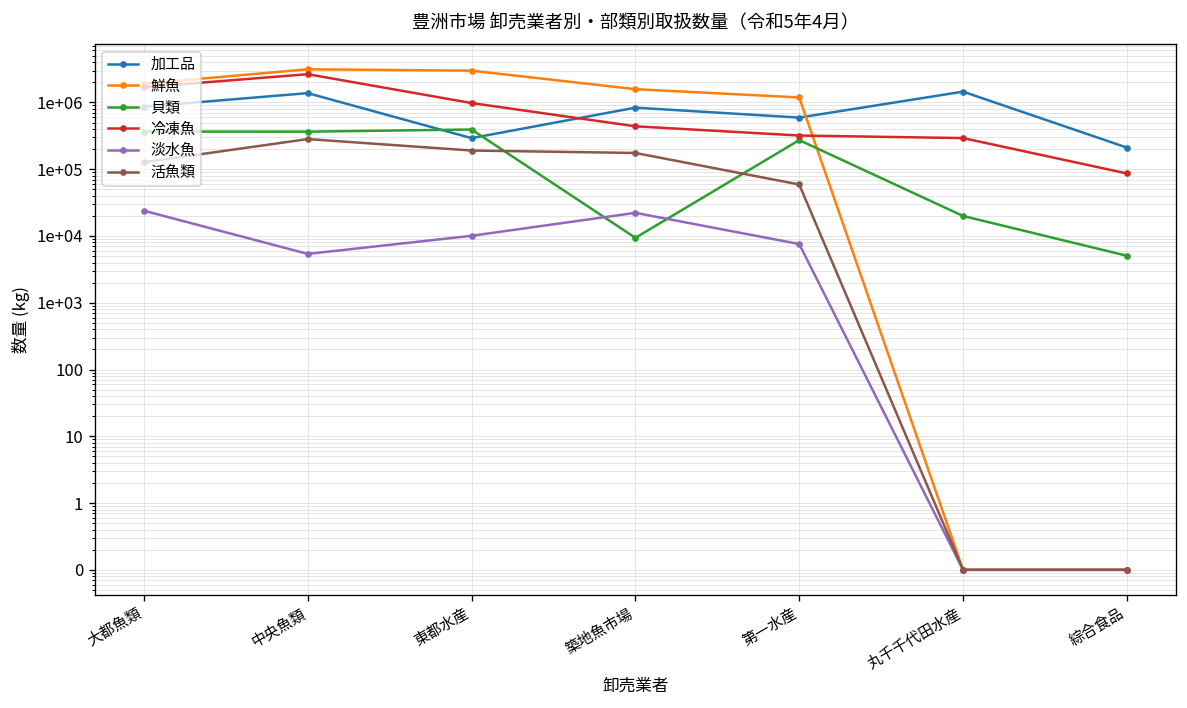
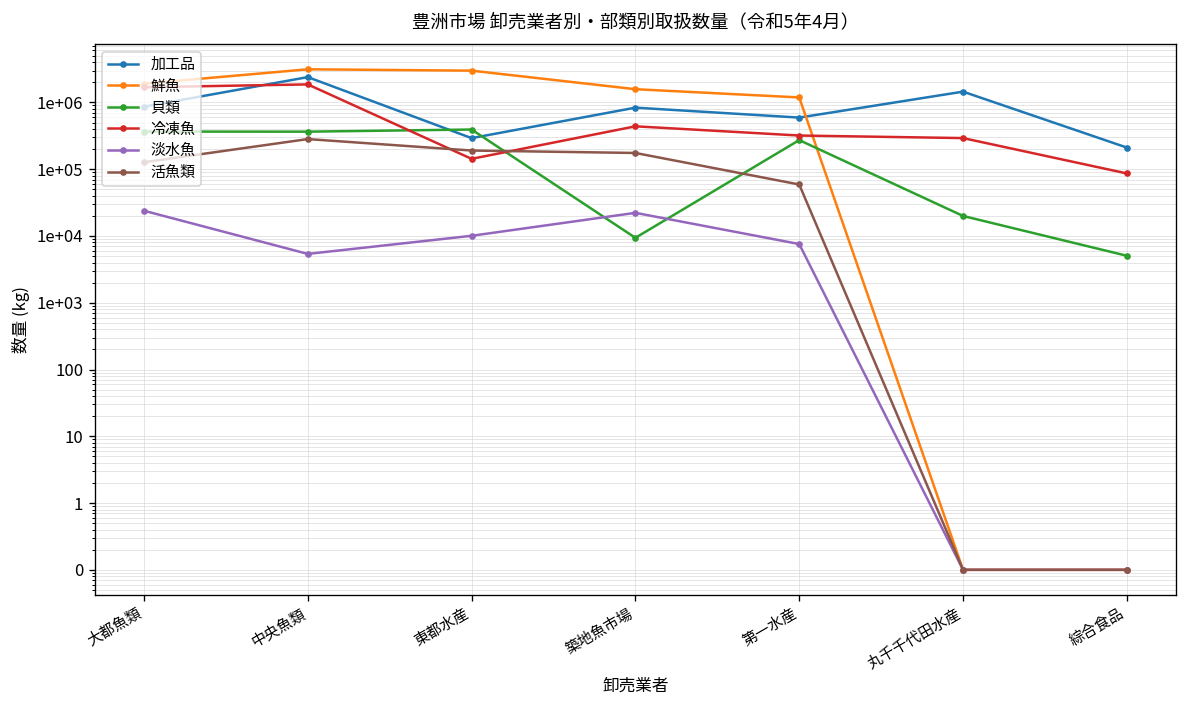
  {
    "加工品": {
-     "中央魚類": 1400000,
+     "中央魚類": 2400000,
      "東都水産": 300000,
      "築地魚市場": 800000,
      "第一水産": 600000,
      "丸千千代田水産": 1500000,
      "綜合食品": 210000
    },
    "鮮魚": {
      "中央魚類": 3000000,
      "東都水産": 3000000,
      "築地魚市場": 1600000,
      "第一水産": 1200000
    },
    "貝類": {
      "中央魚類": 400000,
      "東都水産": 400000,
      "築地魚市場": 9000,
      "第一水産": 300000,
      "丸千千代田水産": 20000,
      "綜合食品": 5000
    },
    "冷凍魚": {
-     "中央魚類": 3000000,
-     "東都水産": 1000000,
+     "中央魚類": 1900000,
+     "東都水産": 140000,
      "築地魚市場": 400000,
      "第一水産": 300000,
      "丸千千代田水産": 300000,
      "綜合食品": 90000
    },
    "淡水魚": {
      "大都魚類": 24000,
      "中央魚類": 5000,
      "東都水産": 10000,
      "築地魚市場": 22000,
      "第一水産": 8000
    },
    "活魚類": {
      "中央魚類": 300000,
      "東都水産": 190000,
      "築地魚市場": 180000,
      "第一水産": 60000
    }
  }
